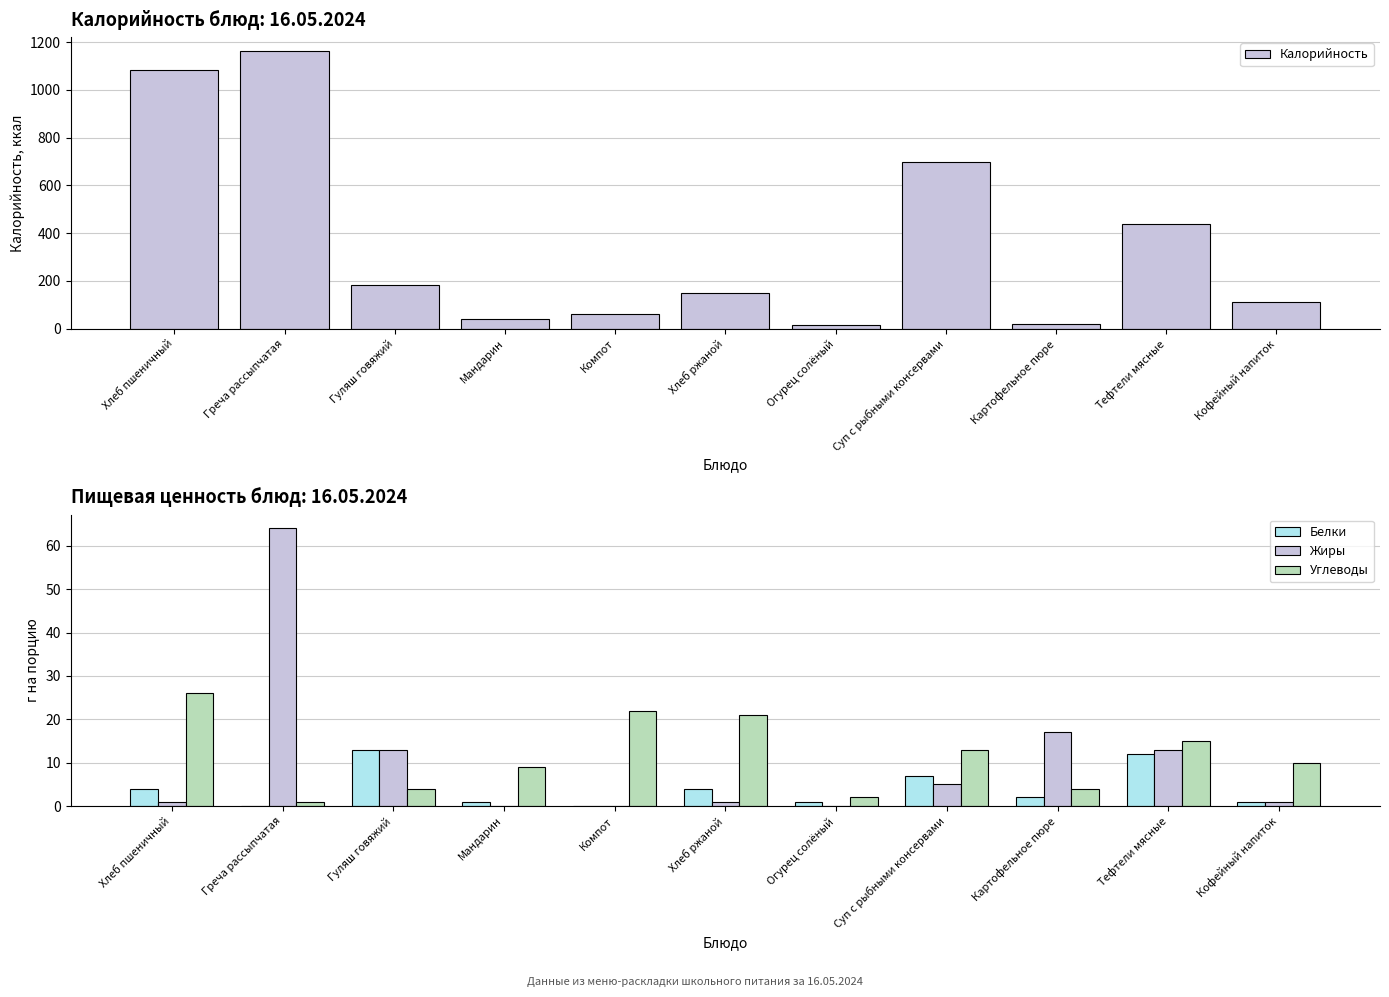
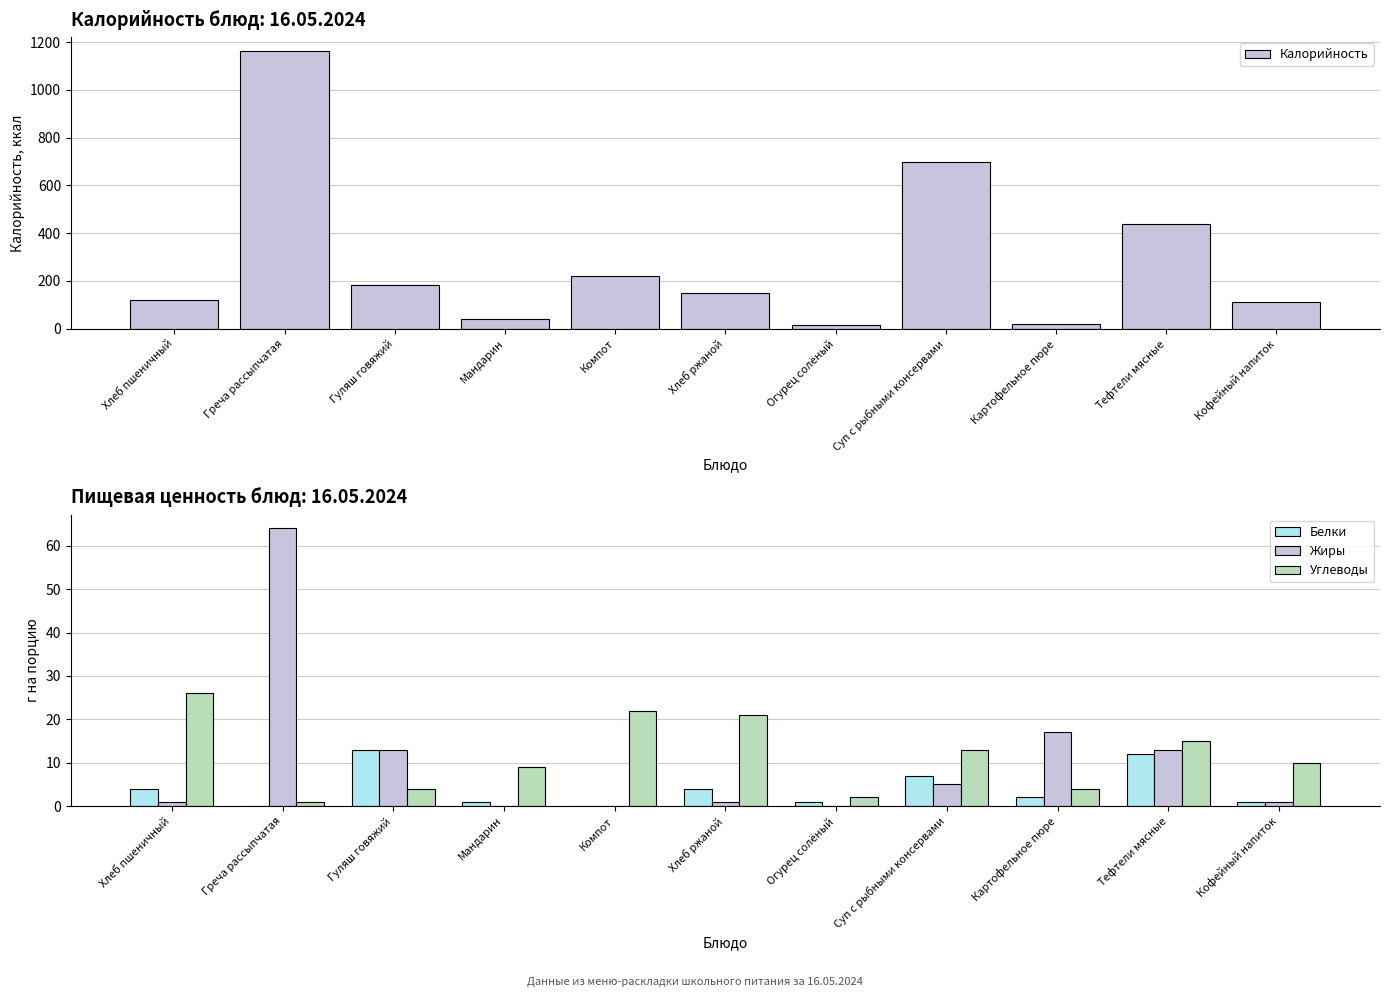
  {
    "Калорийность блюд: 16.05.2024": {
-     "Хлеб пшеничный": 1080,
+     "Хлеб пшеничный": 120,
      "Греча рассыпчатая": 1160,
      "Гуляш говяжий": 180,
      "Мандарин": 40,
-     "Компот": 60,
+     "Компот": 220,
      "Хлеб ржаной": 150,
      "Огурец солёный": 10,
      "Суп с рыбными консервами": 700,
      "Картофельное пюре": 20,
      "Тефтели мясные": 440,
      "Кофейный напиток": 110
    }
  }
